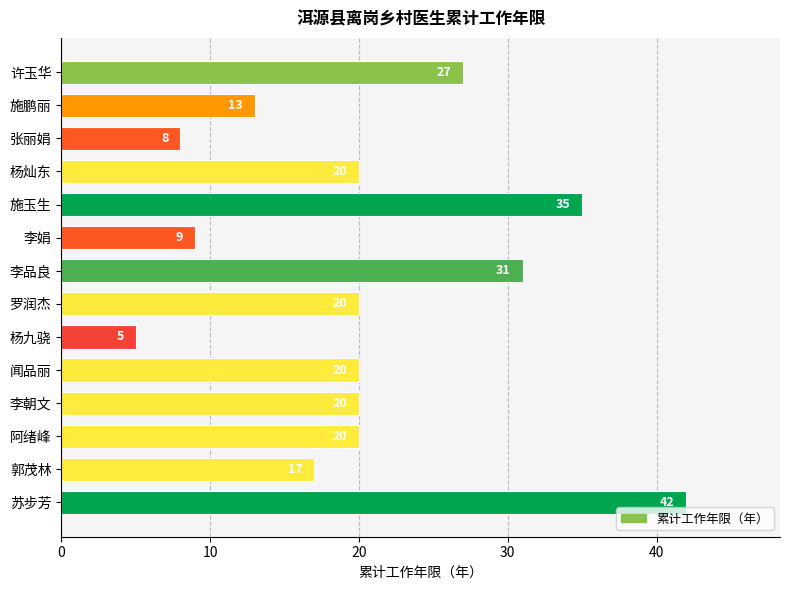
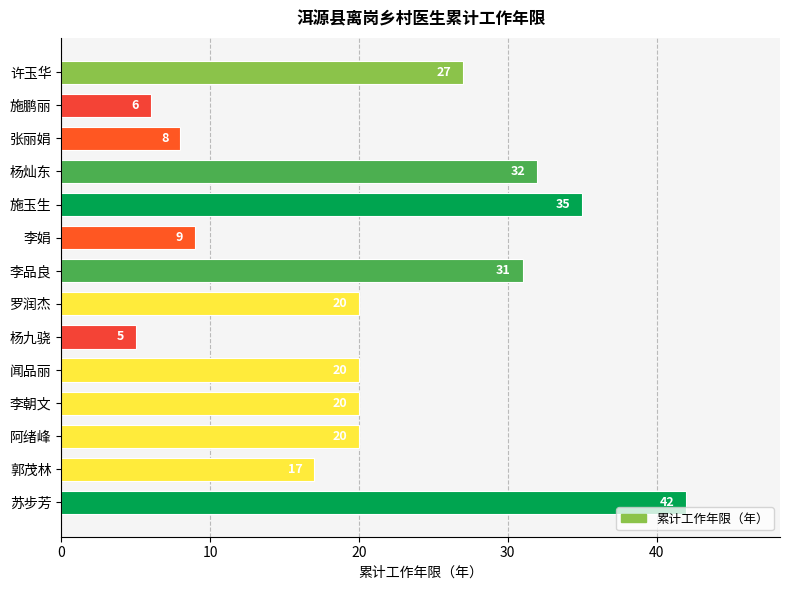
  {
-   "施鹏丽": 13,
-   "杨灿东": 20
+   "施鹏丽": 6,
+   "杨灿东": 32
  }
